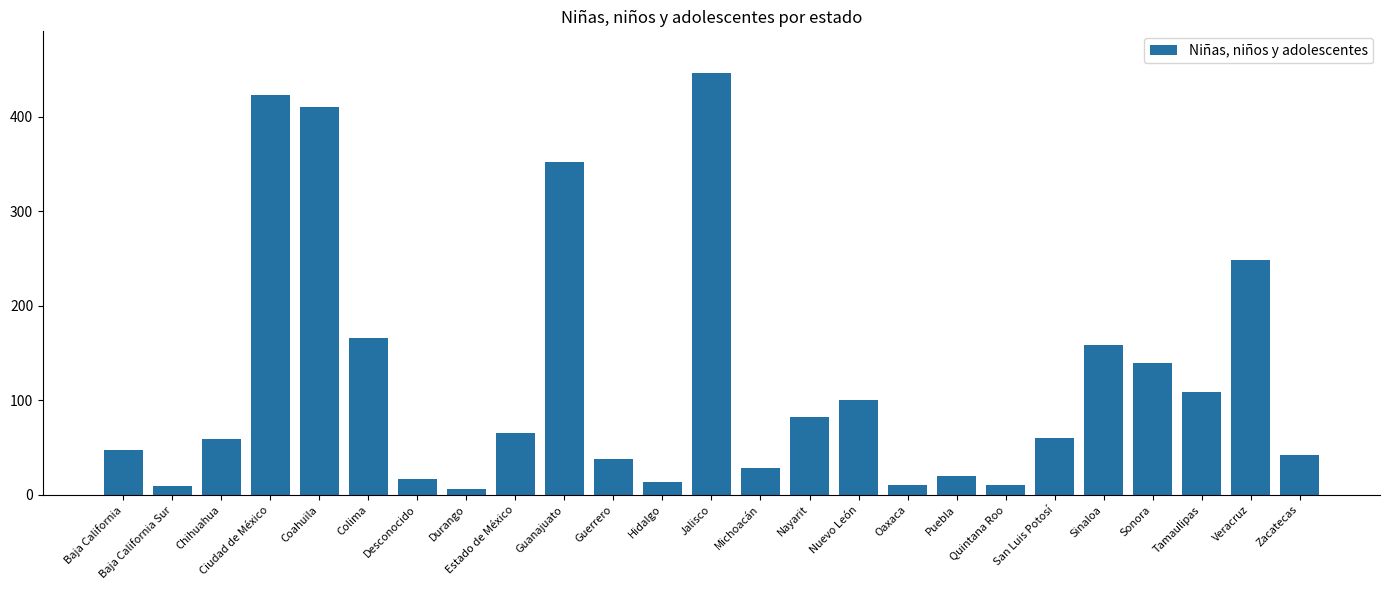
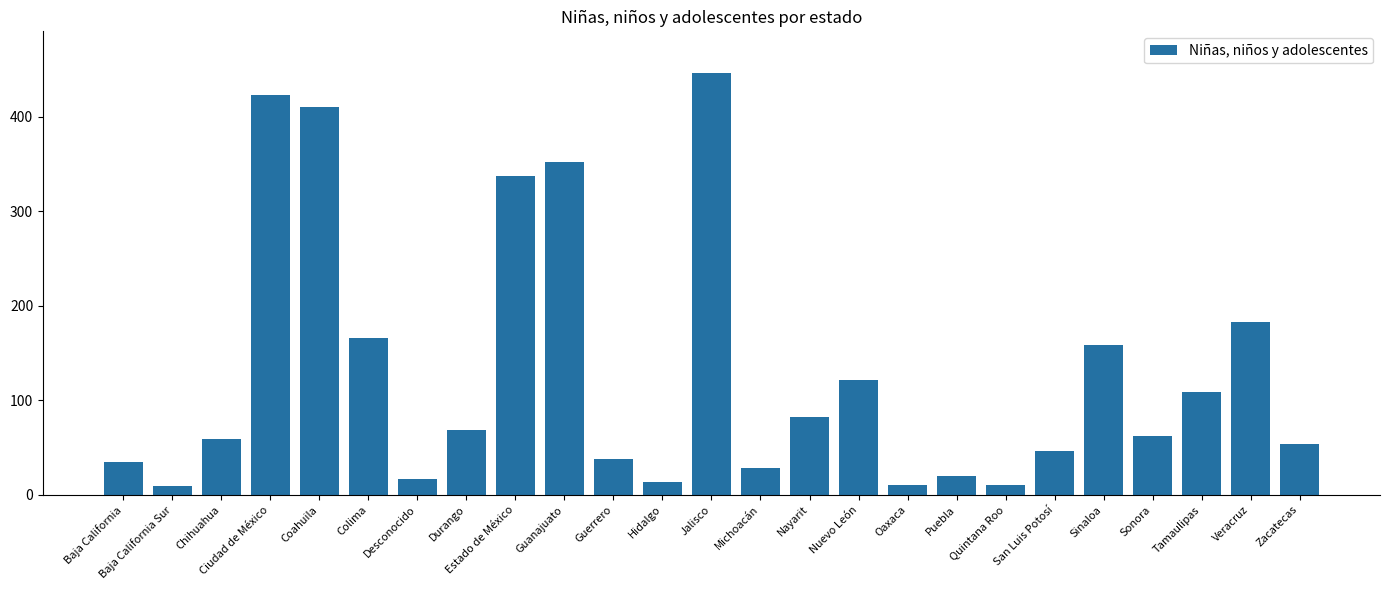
  {
-   "Baja California": 50,
+   "Baja California": 40,
    "Baja California Sur": 10,
    "Chihuahua": 60,
    "Ciudad de México": 420,
    "Coahuila": 410,
    "Colima": 170,
    "Desconocido": 20,
-   "Durango": 10,
-   "Estado de México": 70,
+   "Durango": 70,
+   "Estado de México": 340,
    "Guanajuato": 350,
    "Guerrero": 40,
    "Hidalgo": 10,
    "Jalisco": 450,
    "Michoacán": 30,
    "Nayarit": 80,
-   "Nuevo León": 100,
+   "Nuevo León": 120,
    "Oaxaca": 10,
    "Puebla": 20,
    "Quintana Roo": 10,
-   "San Luis Potosí": 60,
+   "San Luis Potosí": 50,
    "Sinaloa": 160,
-   "Sonora": 140,
+   "Sonora": 60,
    "Tamaulipas": 110,
-   "Veracruz": 250,
-   "Zacatecas": 40
+   "Veracruz": 180,
+   "Zacatecas": 50
  }
